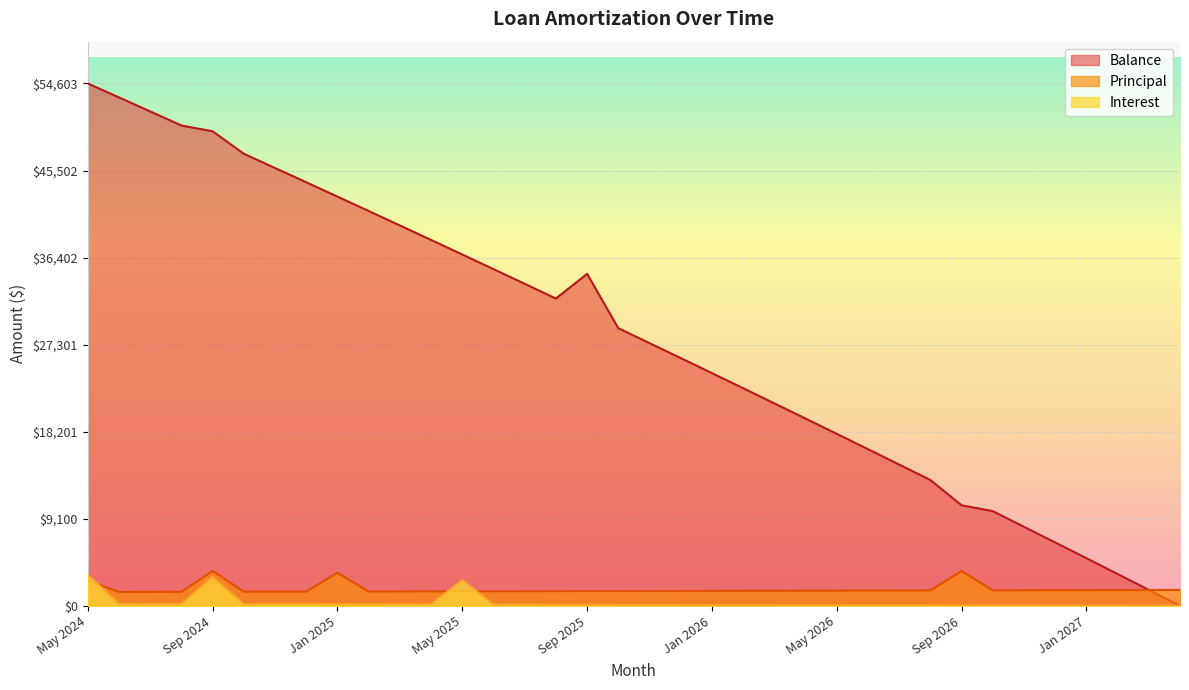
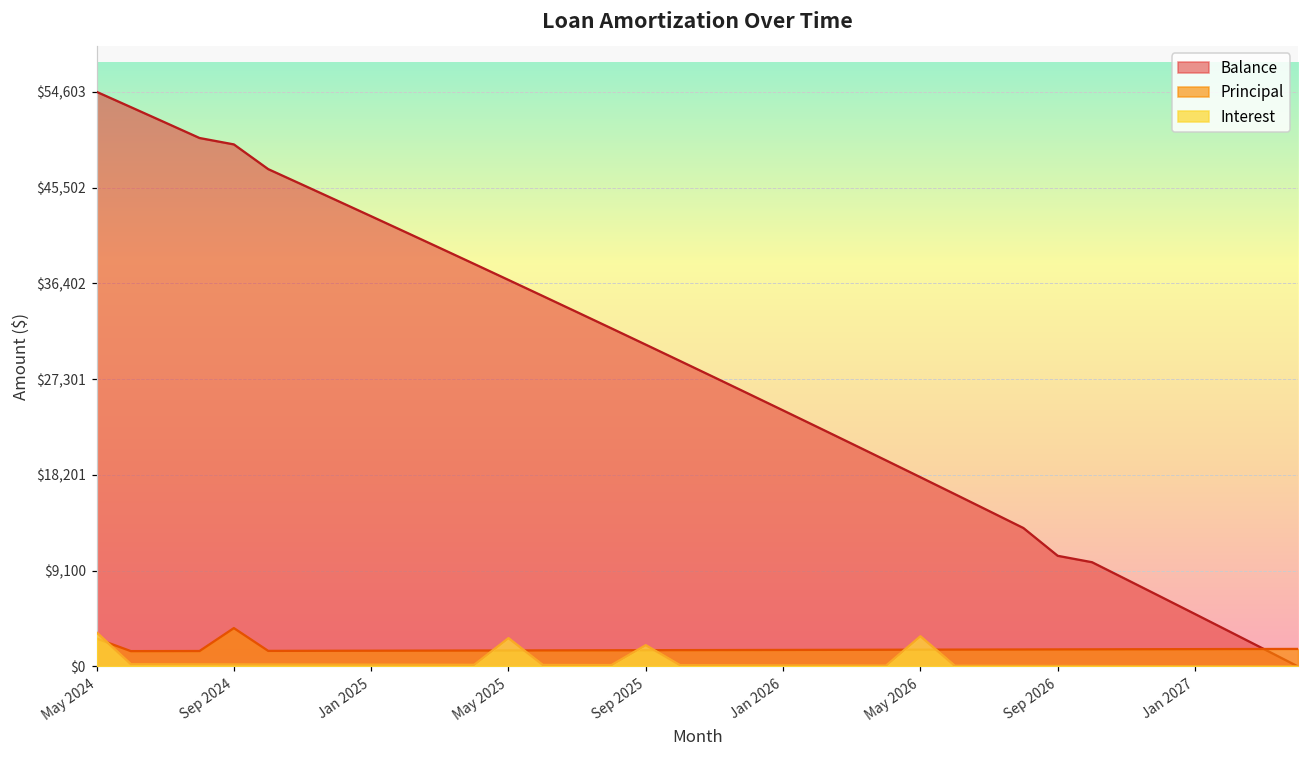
  {
    "Balance": {
      "May 2024": "$55,000",
      "Sep 2024": "$50,000",
      "Jan 2025": "$43,000",
      "May 2025": "$37,000",
-     "Sep 2025": "$35,000",
+     "Sep 2025": "$31,000",
      "Jan 2026": "$24,000",
      "May 2026": "$18,000",
      "Sep 2026": "$11,000",
      "Jan 2027": "$5,000"
    },
    "Principal": {
      "May 2024": "$3,000",
      "Sep 2024": "$4,000",
-     "Jan 2025": "$3,000",
+     "Jan 2025": "$1,000",
      "May 2025": "$2,000",
      "Sep 2025": "$2,000",
      "Jan 2026": "$2,000",
      "May 2026": "$2,000",
-     "Sep 2026": "$4,000",
+     "Sep 2026": "$2,000",
      "Jan 2027": "$2,000"
    },
    "Interest": {
      "May 2024": "$3,000",
-     "Sep 2024": "$3,000",
+     "Sep 2024": "$0",
      "Jan 2025": "$0",
      "May 2025": "$3,000",
-     "Sep 2025": "$0",
+     "Sep 2025": "$2,000",
      "Jan 2026": "$0",
-     "May 2026": "$0",
+     "May 2026": "$3,000",
      "Sep 2026": "$0",
      "Jan 2027": "$0"
    }
  }
